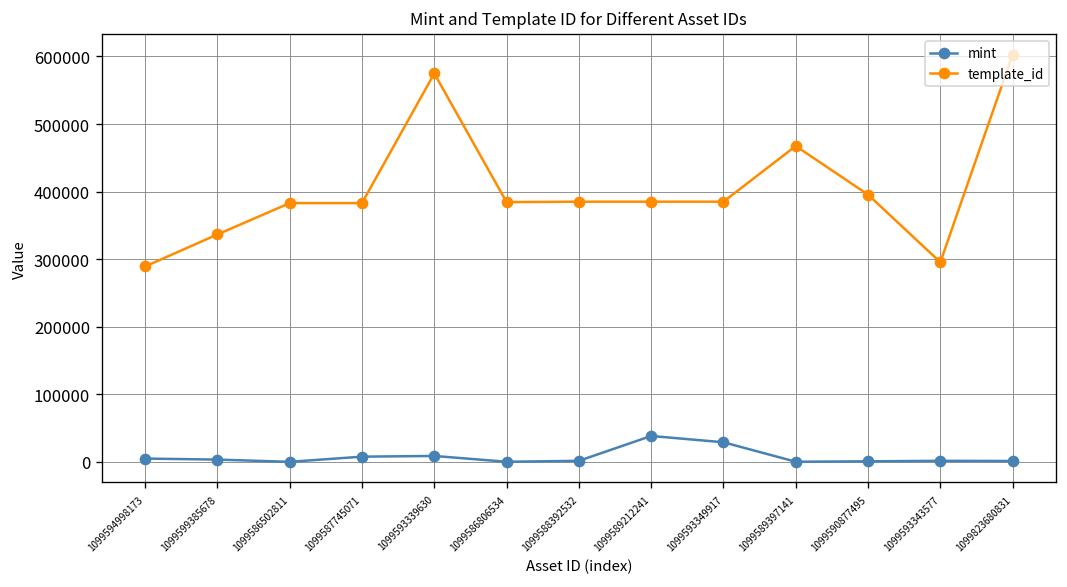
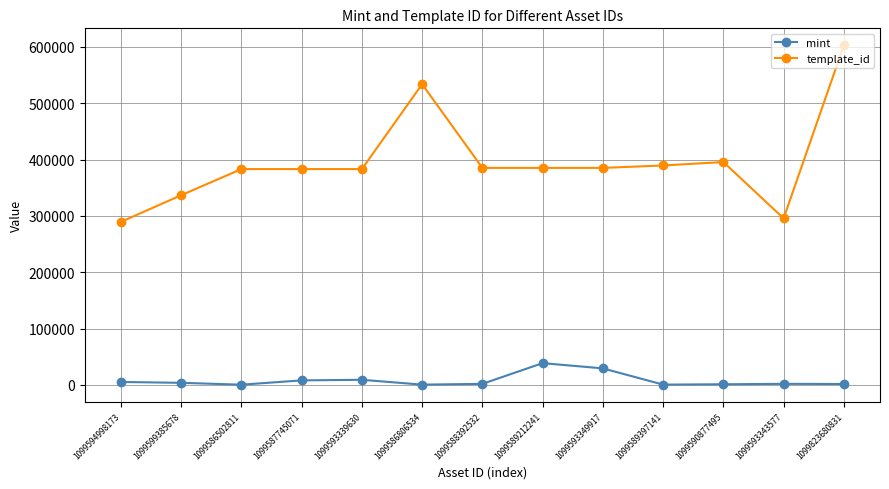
  {
    "mint": {
      "1099594998173": 10000,
      "1099599385678": 0,
      "1099586502811": 0,
      "1099587745071": 10000,
      "1099593339630": 10000,
      "1099586806534": 0,
      "1099588392532": 0,
      "1099589212241": 40000,
      "1099593349917": 30000,
      "1099589397141": 0,
      "1099590877495": 0,
      "1099593343577": 0,
      "1099823680831": 0
    },
    "template_id": {
      "1099594998173": 290000,
      "1099599385678": 340000,
      "1099586502811": 380000,
      "1099587745071": 380000,
-     "1099593339630": 570000,
-     "1099586806534": 380000,
+     "1099593339630": 380000,
+     "1099586806534": 530000,
      "1099588392532": 390000,
      "1099589212241": 390000,
      "1099593349917": 390000,
-     "1099589397141": 470000,
+     "1099589397141": 390000,
      "1099590877495": 400000,
      "1099593343577": 300000
    }
  }
